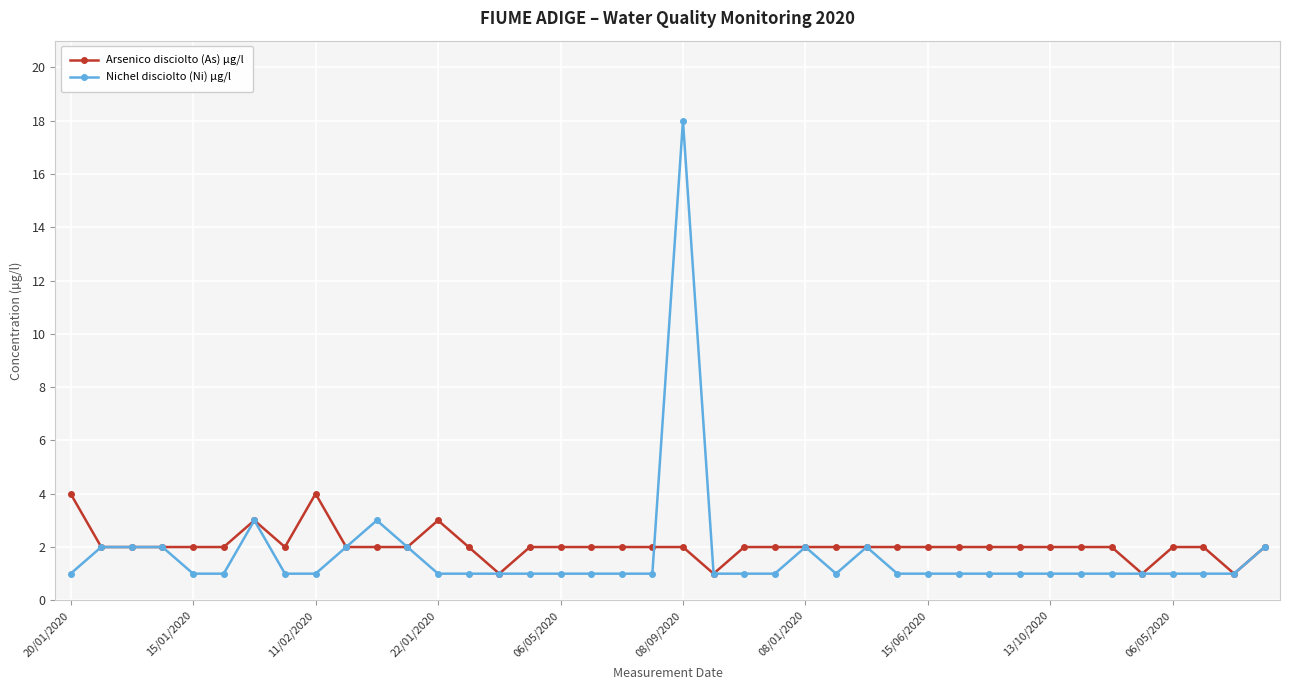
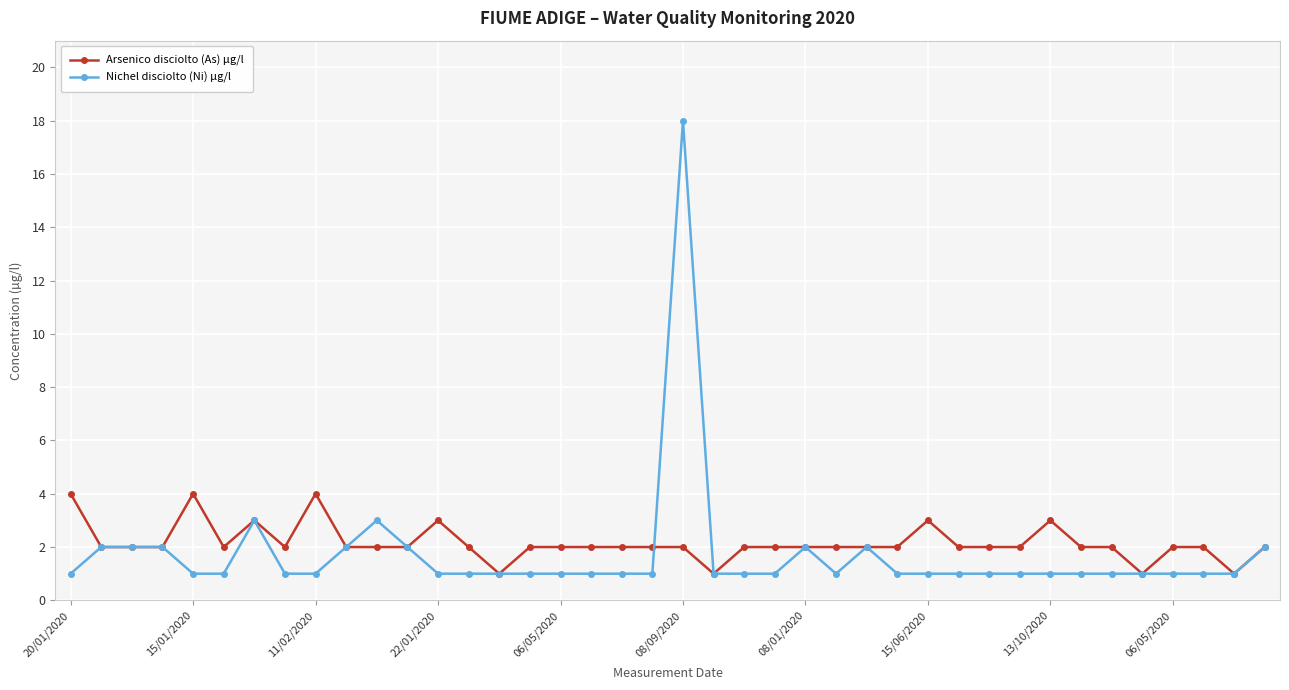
  {
    "Arsenico disciolto (As) µg/l": {
      "20/01/2020": 4,
-     "15/01/2020": 2,
+     "15/01/2020": 4,
      "11/02/2020": 4,
      "22/01/2020": 3,
-     "15/06/2020": 2,
-     "13/10/2020": 2
+     "15/06/2020": 3,
+     "13/10/2020": 3
    },
    "Nichel disciolto (Ni) µg/l": {
      "20/01/2020": 1,
      "15/01/2020": 1,
      "11/02/2020": 1,
      "22/01/2020": 1,
      "15/06/2020": 1,
      "13/10/2020": 1
    }
  }
